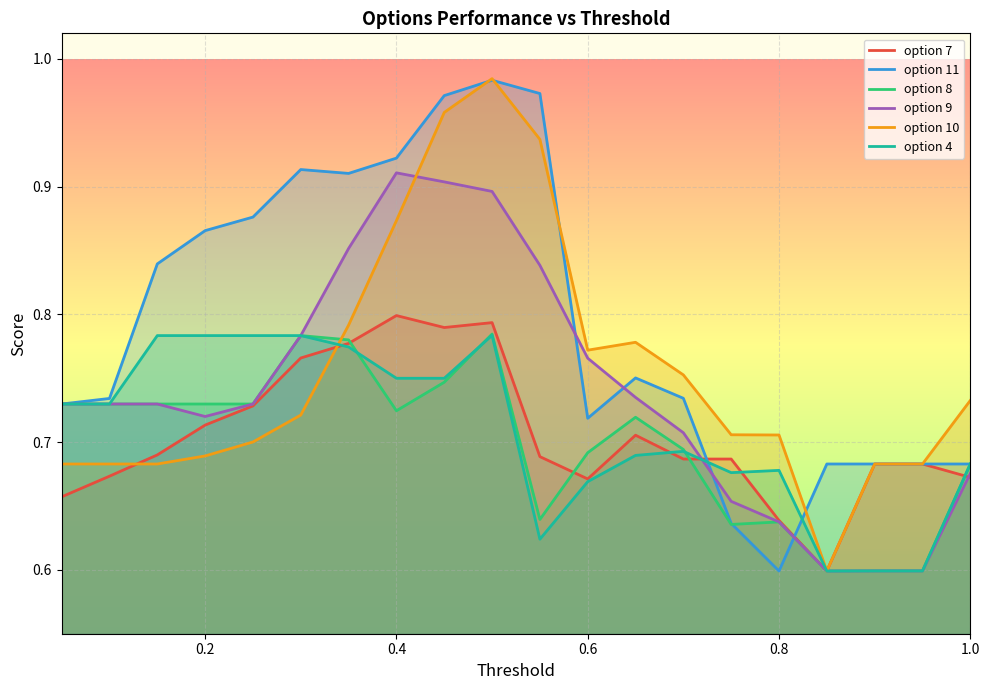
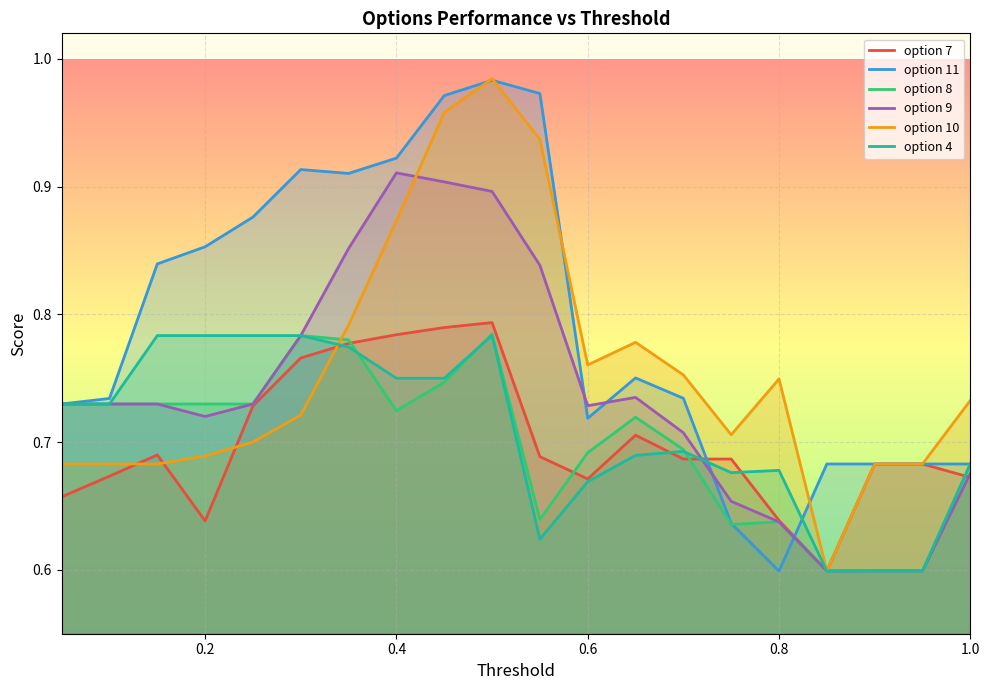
  {
    "option 7": {
-     "0.2": 0.713,
-     "0.4": 0.799,
+     "0.2": 0.638,
+     "0.4": 0.784,
      "0.6": 0.671,
      "1.0": 0.672
    },
    "option 11": {
-     "0.2": 0.866,
+     "0.2": 0.853,
      "0.4": 0.922,
      "0.6": 0.719,
      "0.8": 0.599
    },
    "option 9": {
      "0.2": 0.720,
      "0.4": 0.911,
-     "0.6": 0.766,
+     "0.6": 0.728,
      "1.0": 0.675
    },
    "option 10": {
      "0.2": 0.689,
      "0.4": 0.873,
-     "0.6": 0.772,
-     "0.8": 0.706,
+     "0.6": 0.760,
+     "0.8": 0.749,
      "1.0": 0.733
    }
  }
